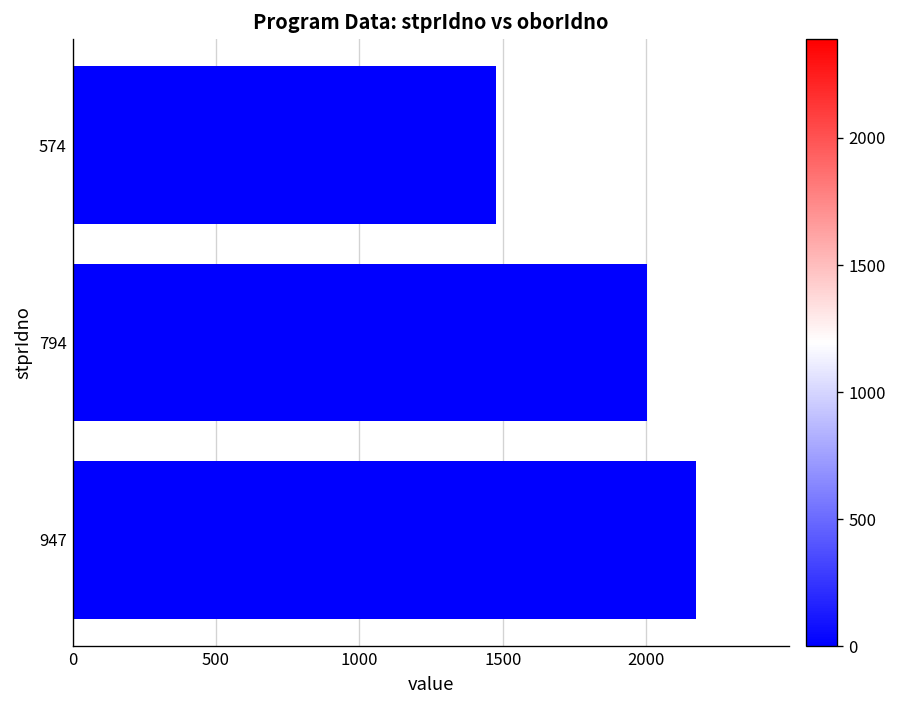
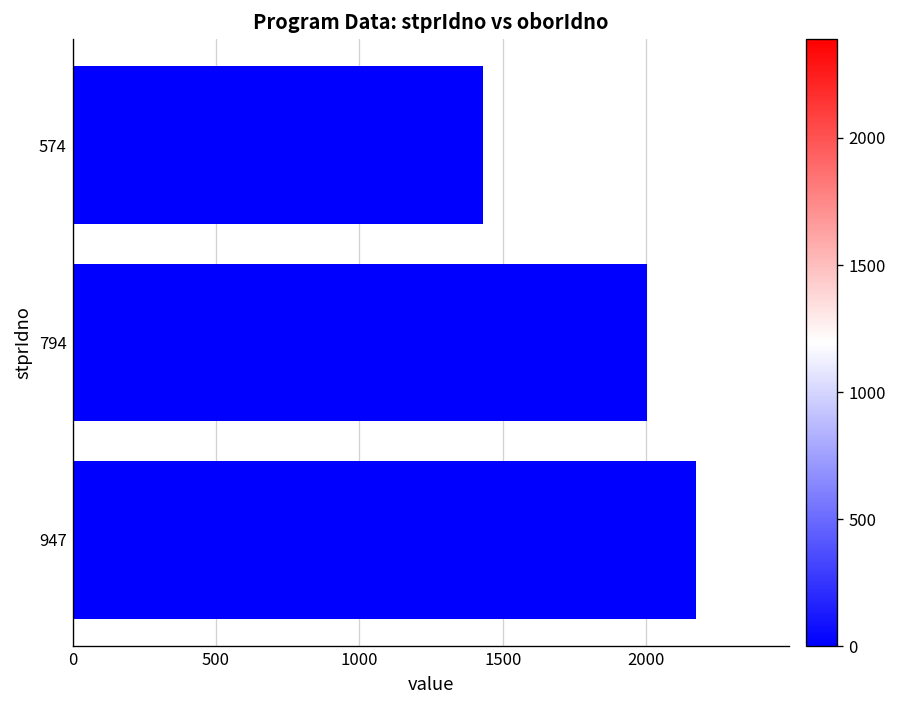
  {
-   "574": 1480,
+   "574": 1430,
    "794": 2000,
    "947": 2170
  }
